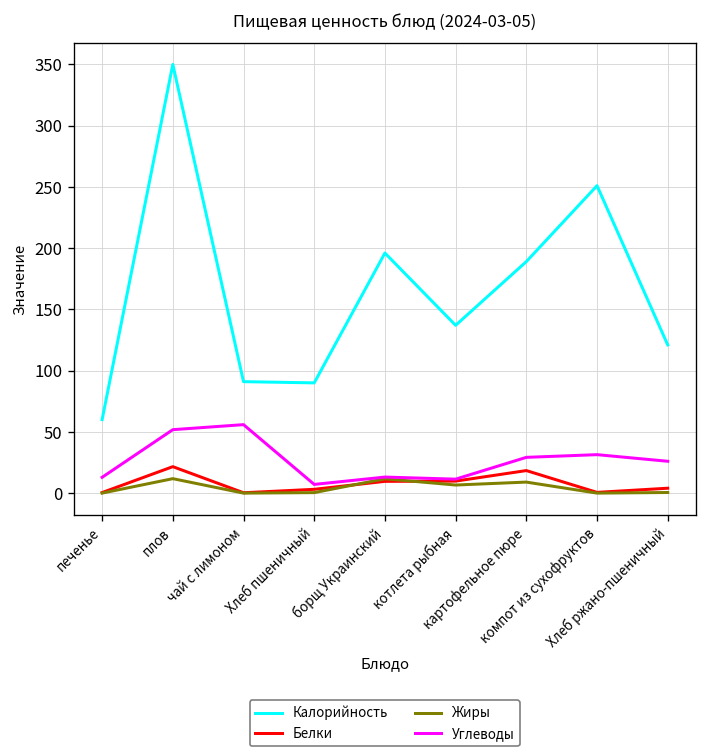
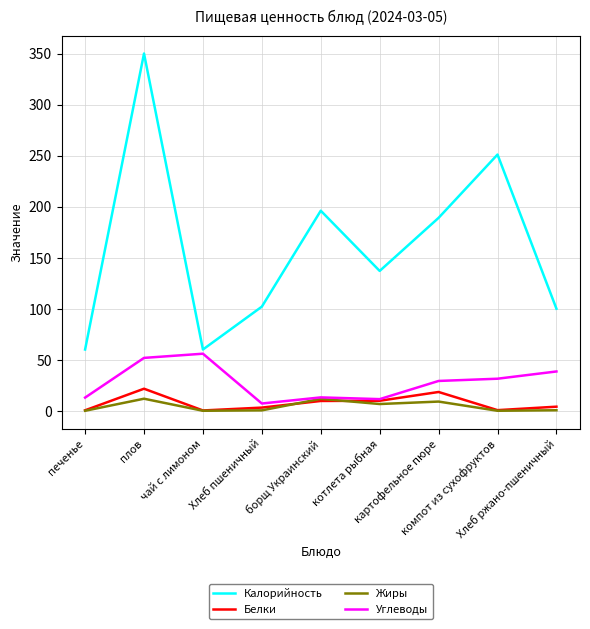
  {
    "Калорийность": {
      "печенье": 60,
      "плов": 350,
-     "чай с лимоном": 91,
-     "Хлеб пшеничный": 90,
+     "чай с лимоном": 60,
+     "Хлеб пшеничный": 102,
      "борщ Украинский": 196,
      "котлета рыбная": 137,
      "картофельное пюре": 189,
      "компот из сухофруктов": 251,
-     "Хлеб ржано-пшеничный": 121
+     "Хлеб ржано-пшеничный": 100
    },
    "Белки": {
      "плов": 22,
      "Хлеб пшеничный": 3,
      "картофельное пюре": 18,
      "Хлеб ржано-пшеничный": 4
    },
    "Жиры": {
      "плов": 12,
      "Хлеб пшеничный": 0,
      "котлета рыбная": 7,
      "картофельное пюре": 9,
      "Хлеб ржано-пшеничный": 1
    },
    "Углеводы": {
      "печенье": 13,
      "плов": 52,
      "чай с лимоном": 56,
      "Хлеб пшеничный": 7,
      "картофельное пюре": 29,
      "компот из сухофруктов": 31,
-     "Хлеб ржано-пшеничный": 26
+     "Хлеб ржано-пшеничный": 39
    }
  }
